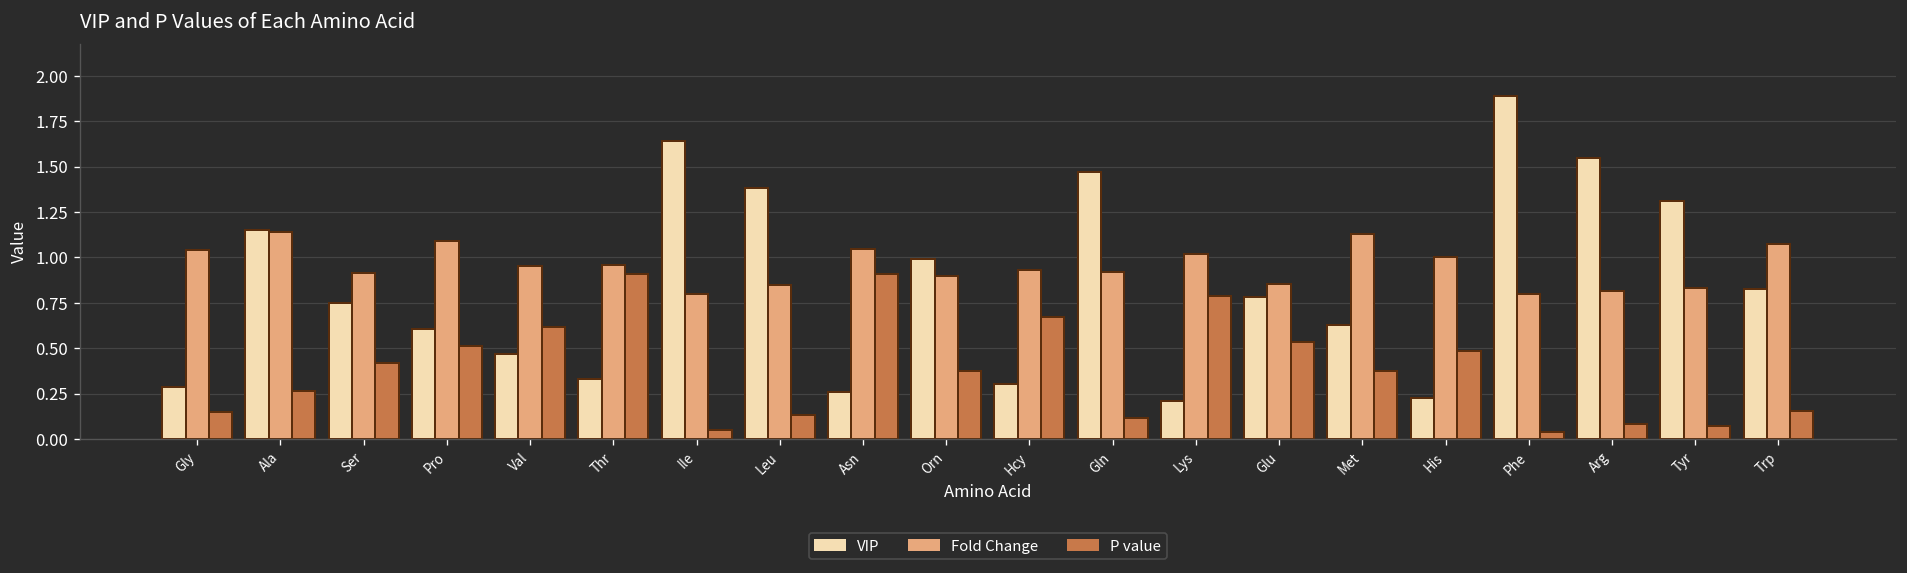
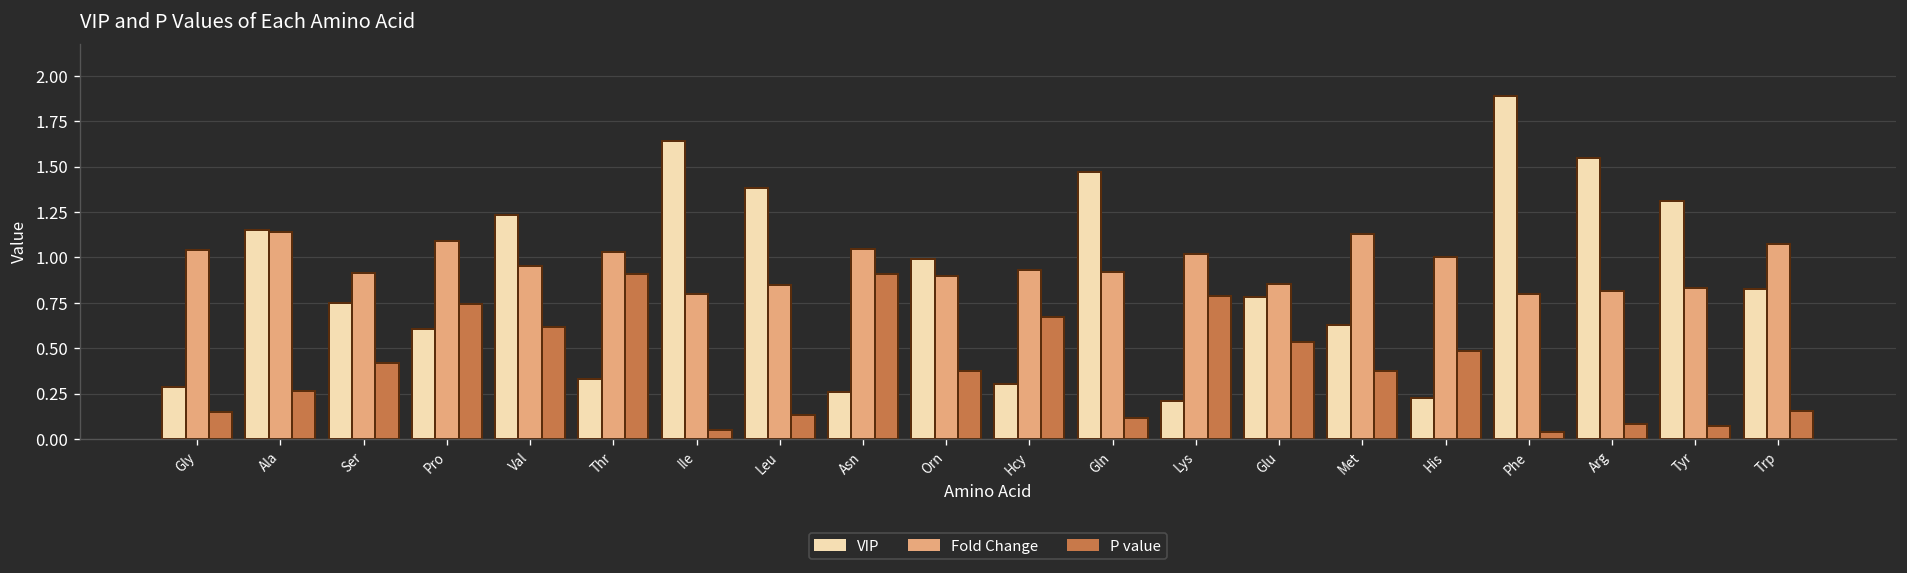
  {
    "VIP": {
      "Gly": 0.29,
      "Ala": 1.15,
      "Ser": 0.75,
      "Pro": 0.60,
-     "Val": 0.47,
+     "Val": 1.23,
      "Thr": 0.33,
      "Ile": 1.64,
      "Leu": 1.38,
      "Asn": 0.26,
      "Orn": 0.99,
      "Hcy": 0.30,
      "Gln": 1.47,
      "Lys": 0.21,
      "Glu": 0.78,
      "Met": 0.63,
      "His": 0.22,
      "Phe": 1.89,
      "Arg": 1.55,
      "Tyr": 1.31,
      "Trp": 0.83
    },
    "Fold Change": {
      "Gly": 1.04,
      "Ala": 1.14,
      "Ser": 0.91,
      "Pro": 1.09,
      "Val": 0.95,
-     "Thr": 0.96,
+     "Thr": 1.03,
      "Ile": 0.80,
      "Leu": 0.85,
      "Asn": 1.05,
      "Orn": 0.90,
      "Hcy": 0.93,
      "Gln": 0.92,
      "Lys": 1.02,
      "Glu": 0.86,
      "Met": 1.13,
      "His": 1.00,
      "Phe": 0.80,
      "Arg": 0.82,
      "Tyr": 0.83,
      "Trp": 1.07
    },
    "P value": {
      "Gly": 0.15,
      "Ala": 0.26,
      "Ser": 0.42,
-     "Pro": 0.51,
+     "Pro": 0.74,
      "Val": 0.62,
      "Thr": 0.91,
      "Ile": 0.05,
      "Leu": 0.13,
      "Asn": 0.91,
      "Orn": 0.37,
      "Hcy": 0.67,
      "Gln": 0.11,
      "Lys": 0.79,
      "Glu": 0.54,
      "Met": 0.37,
      "His": 0.49,
      "Phe": 0.04,
      "Arg": 0.08,
      "Tyr": 0.07,
      "Trp": 0.15
    }
  }
